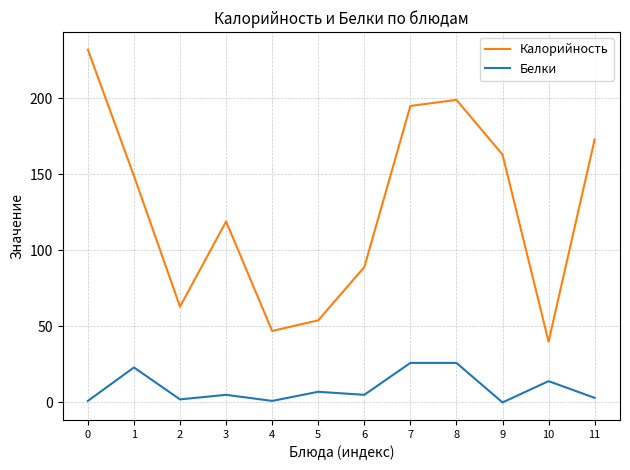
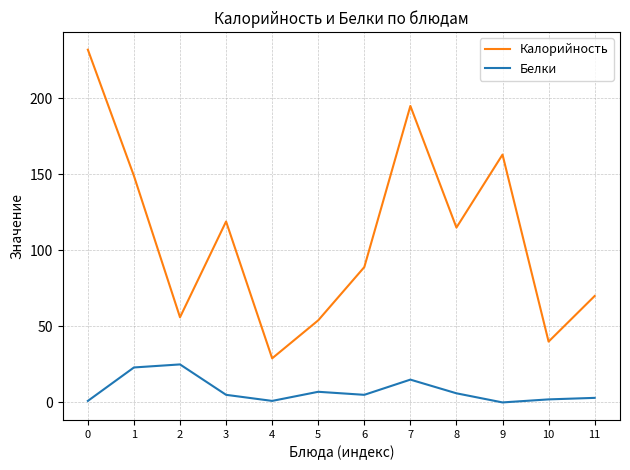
  {
    "Калорийность": {
      "0": 232,
      "1": 149,
-     "2": 63,
+     "2": 56,
      "3": 119,
-     "4": 47,
+     "4": 29,
      "5": 54,
      "6": 89,
      "7": 195,
-     "8": 199,
+     "8": 115,
      "9": 163,
      "10": 40,
-     "11": 173
+     "11": 70
    },
    "Белки": {
      "0": 1,
      "1": 23,
-     "2": 2,
+     "2": 25,
      "3": 5,
      "4": 1,
      "5": 7,
      "6": 5,
-     "7": 26,
-     "8": 26,
+     "7": 15,
+     "8": 6,
      "9": 0,
-     "10": 14,
+     "10": 2,
      "11": 3
    }
  }
